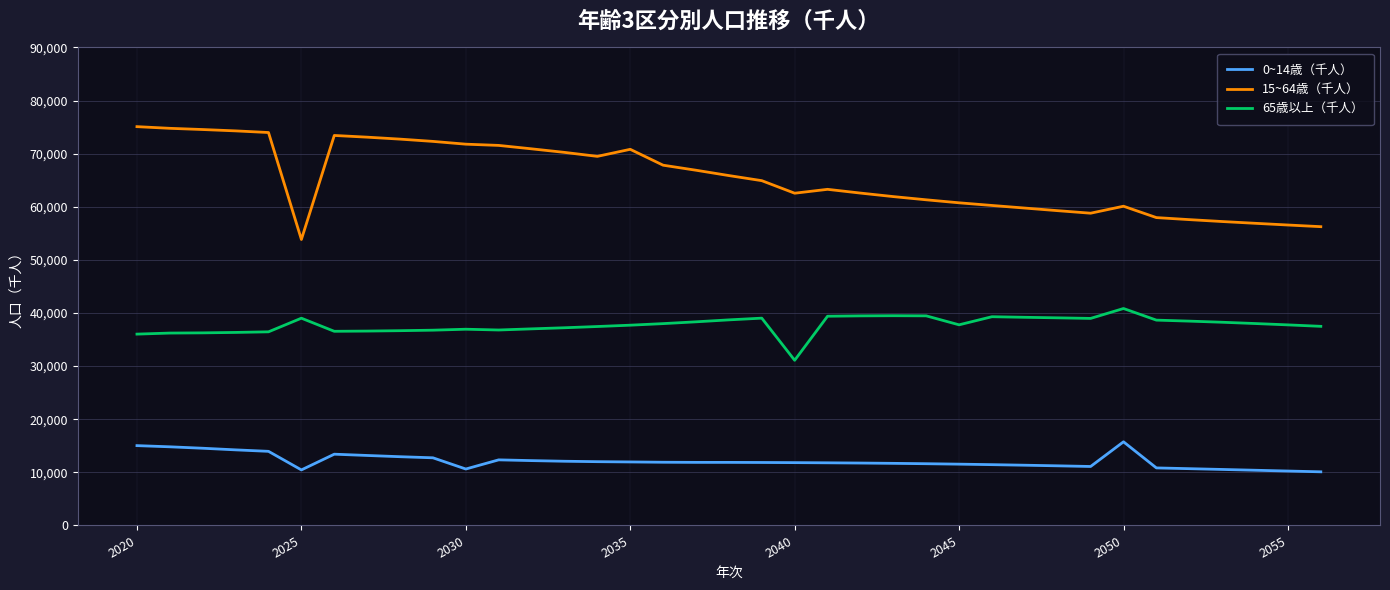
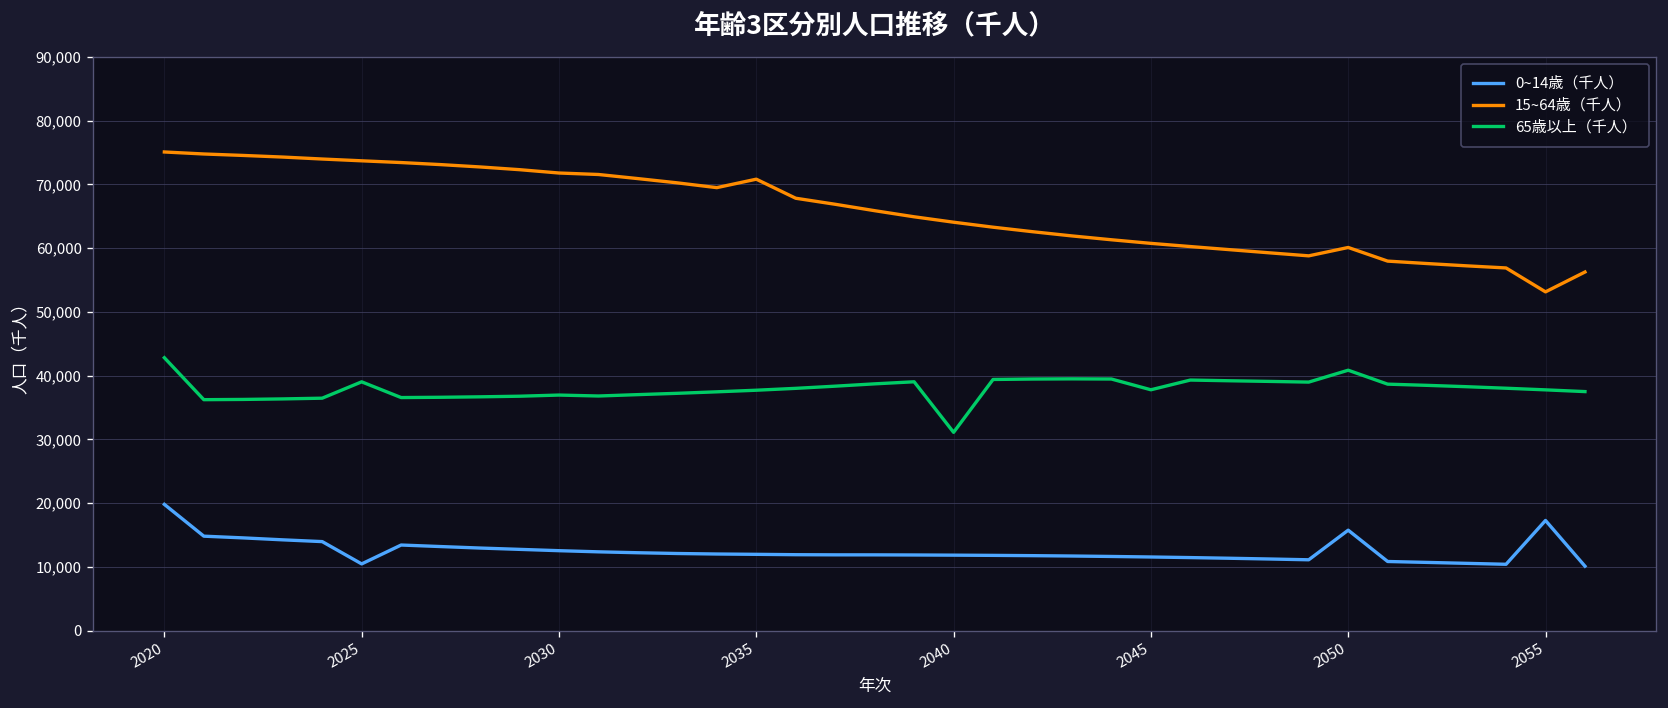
  {
    "0~14歳（千人）": {
-     "2020": "15,000",
+     "2020": "20,000",
      "2025": "10,000",
-     "2030": "11,000",
+     "2030": "13,000",
      "2035": "12,000",
      "2040": "12,000",
      "2045": "12,000",
      "2050": "16,000",
-     "2055": "10,000"
+     "2055": "17,000"
    },
    "15~64歳（千人）": {
      "2020": "75,000",
-     "2025": "54,000",
+     "2025": "74,000",
      "2030": "72,000",
      "2035": "71,000",
-     "2040": "63,000",
+     "2040": "64,000",
      "2045": "61,000",
      "2050": "60,000",
-     "2055": "57,000"
+     "2055": "53,000"
    },
    "65歳以上（千人）": {
-     "2020": "36,000",
+     "2020": "43,000",
      "2025": "39,000",
      "2030": "37,000",
      "2035": "38,000",
      "2040": "31,000",
      "2045": "38,000",
      "2050": "41,000",
      "2055": "38,000"
    }
  }
